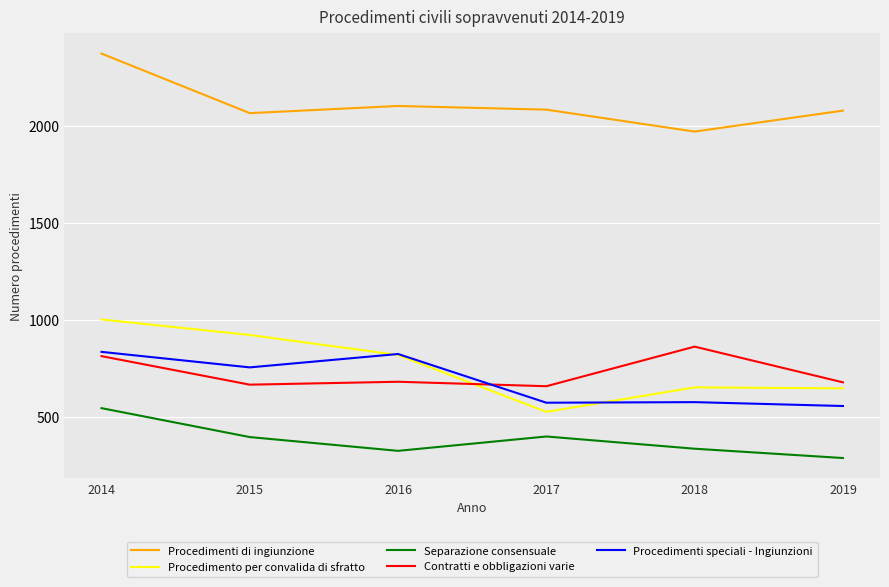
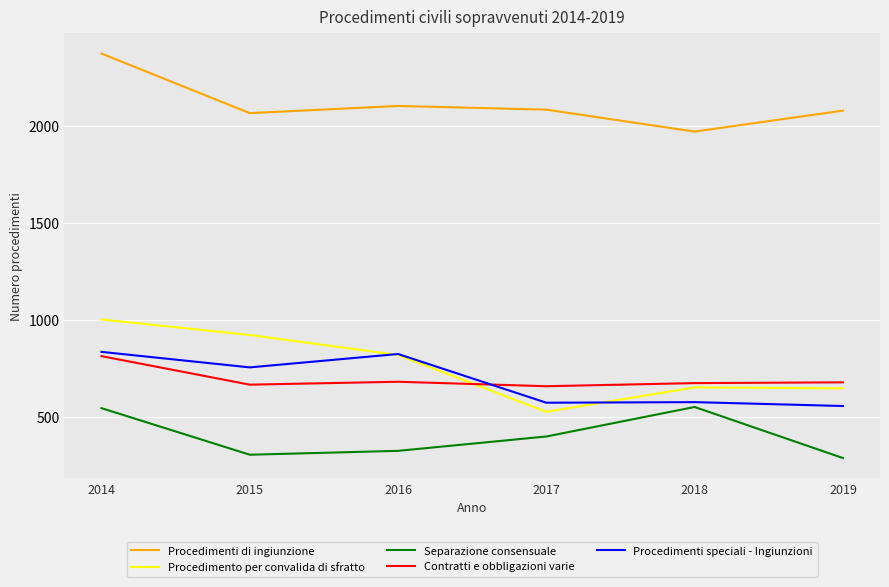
  {
    "Procedimenti di ingiunzione": {
      "2014": 2370,
      "2015": 2060,
      "2016": 2100,
      "2017": 2080,
      "2018": 1970,
      "2019": 2080
    },
    "Procedimento per convalida di sfratto": {
      "2014": 1000,
      "2015": 920,
      "2017": 530,
      "2018": 650,
      "2019": 650
    },
    "Separazione consensuale": {
      "2014": 540,
-     "2015": 400,
+     "2015": 300,
      "2016": 320,
      "2017": 400,
-     "2018": 340,
+     "2018": 550,
      "2019": 290
    },
    "Contratti e obbligazioni varie": {
      "2014": 810,
      "2015": 670,
      "2016": 680,
      "2017": 660,
-     "2018": 860,
+     "2018": 670,
      "2019": 680
    },
    "Procedimenti speciali - Ingiunzioni": {
      "2014": 830,
      "2015": 750,
      "2017": 570,
      "2018": 580,
      "2019": 560
    }
  }
